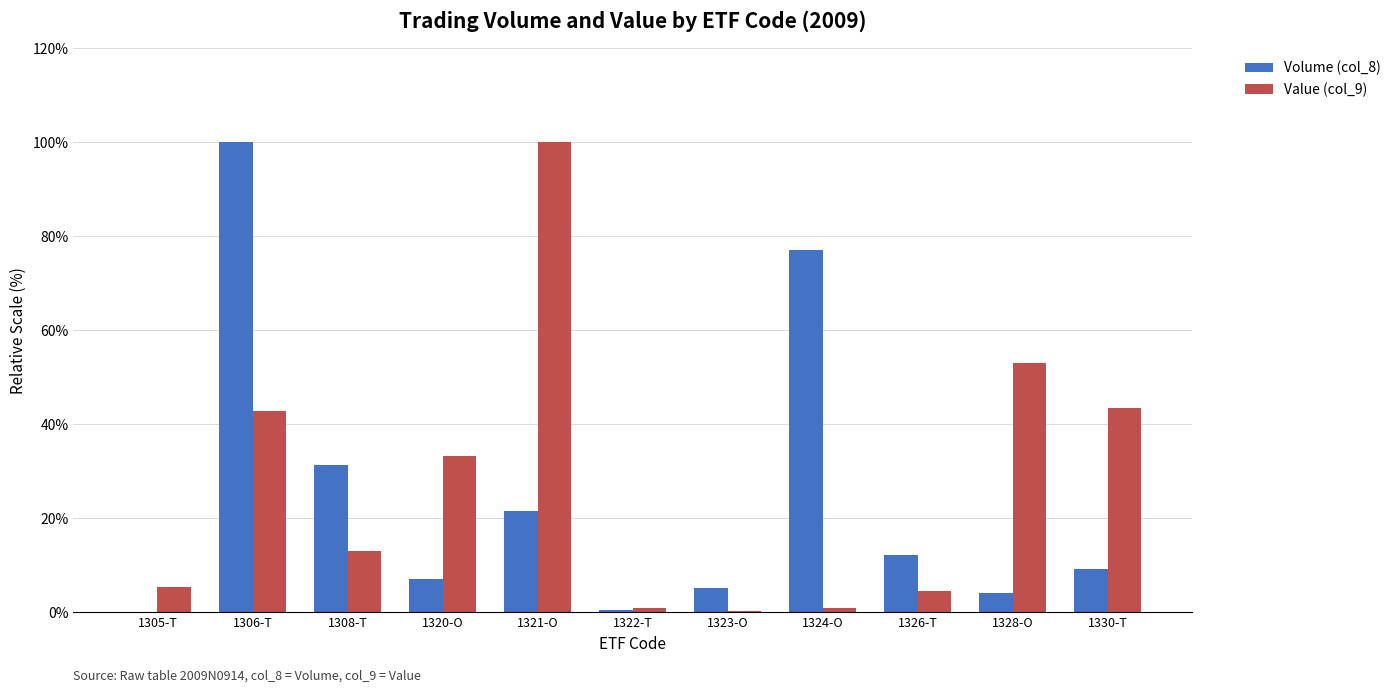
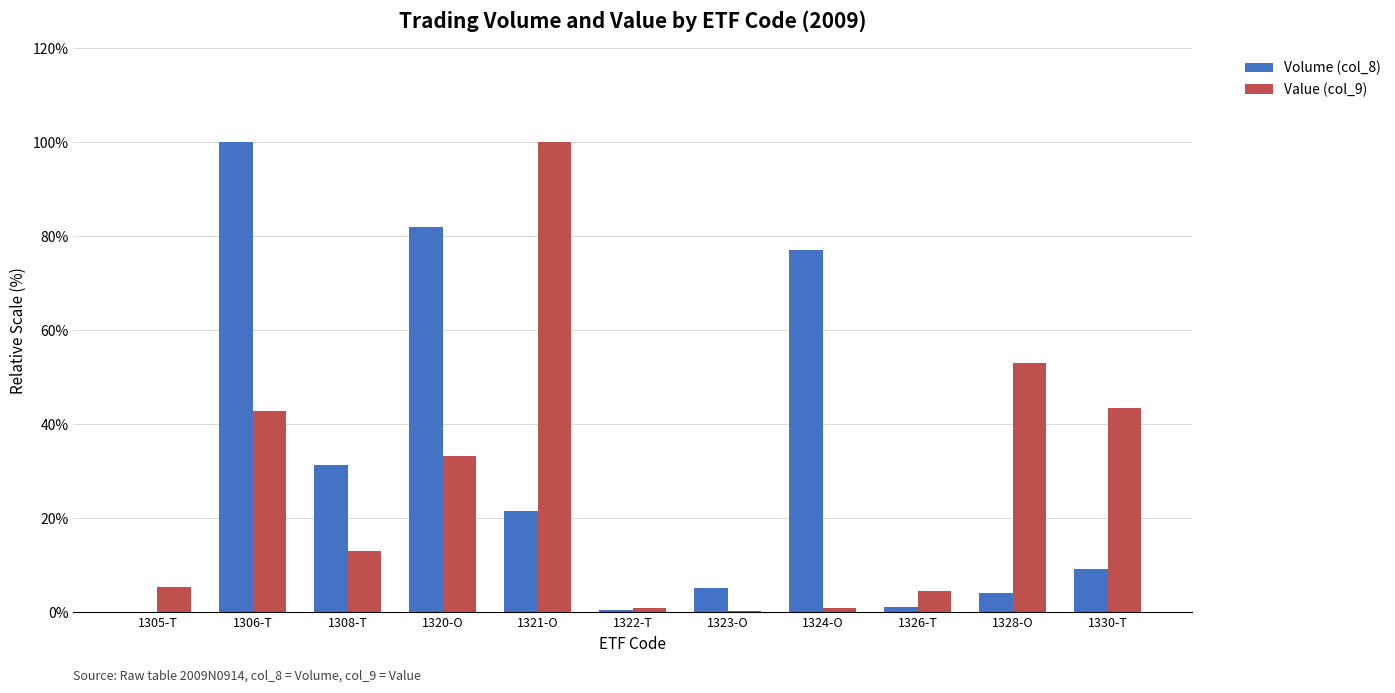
  {
    "Volume (col_8)": {
      "1306-T": "100%",
      "1308-T": "31%",
-     "1320-O": "7%",
+     "1320-O": "82%",
      "1321-O": "22%",
      "1323-O": "5%",
      "1324-O": "77%",
-     "1326-T": "12%",
+     "1326-T": "1%",
      "1328-O": "4%",
      "1330-T": "9%"
    },
    "Value (col_9)": {
      "1305-T": "5%",
      "1306-T": "43%",
      "1308-T": "13%",
      "1320-O": "33%",
      "1321-O": "100%",
      "1322-T": "1%",
      "1324-O": "1%",
      "1326-T": "4%",
      "1328-O": "53%",
      "1330-T": "43%"
    }
  }
